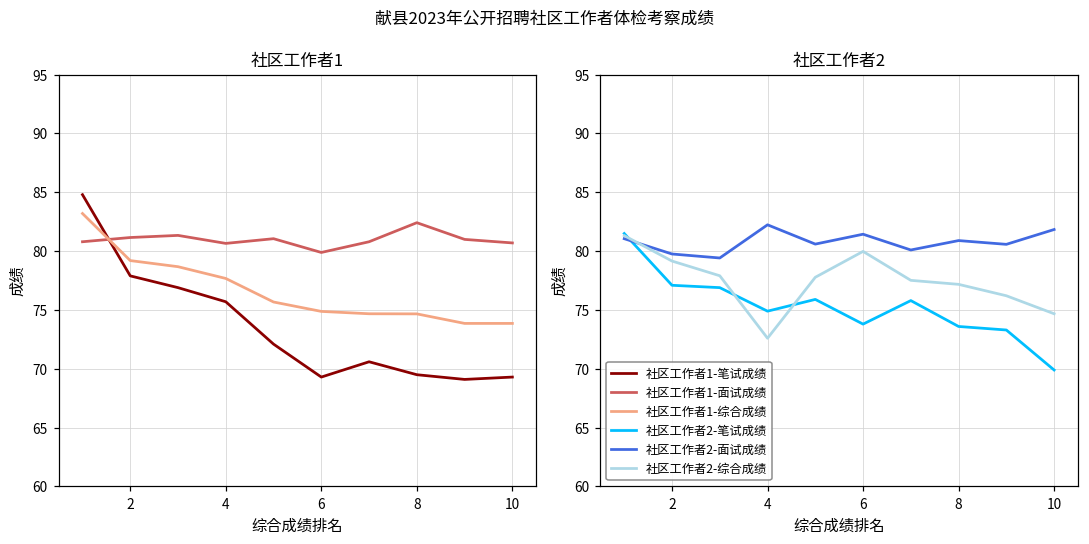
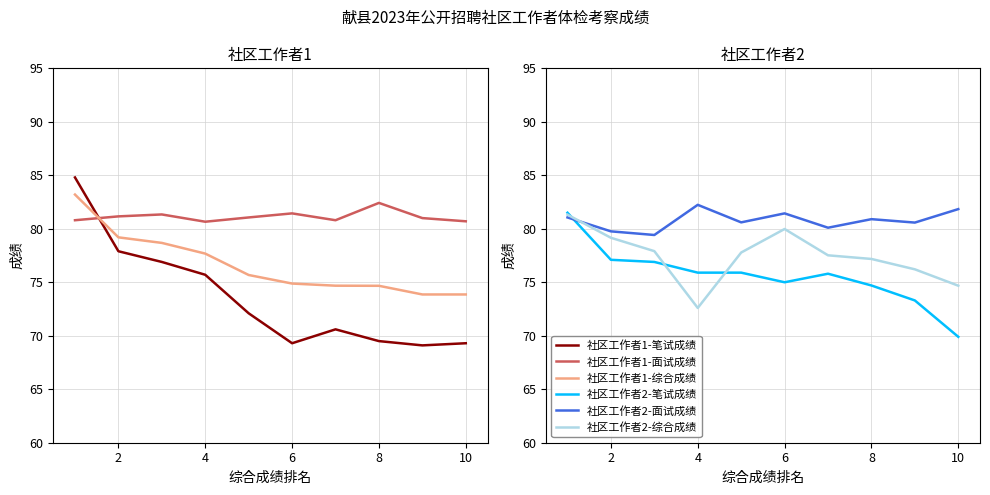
  {
    "社区工作者1": {
      "社区工作者1-笔试成绩": {
        "2": 77.9,
        "4": 75.7,
        "6": 69.3,
        "8": 69.5,
        "10": 69.3
      },
      "社区工作者1-面试成绩": {
        "2": 81.2,
        "4": 80.7,
-       "6": 79.9,
+       "6": 81.4,
        "8": 82.4,
        "10": 80.7
      },
      "社区工作者1-综合成绩": {
        "2": 79.2,
        "4": 77.7,
        "6": 74.9,
        "8": 74.7,
        "10": 73.9
      }
    },
    "社区工作者2": {
      "社区工作者2-笔试成绩": {
        "2": 77.1,
-       "4": 74.9,
-       "6": 73.8,
-       "8": 73.6,
+       "4": 75.9,
+       "6": 75.0,
+       "8": 74.7,
        "10": 69.9
      },
      "社区工作者2-面试成绩": {
        "2": 79.8,
        "4": 82.2,
        "6": 81.4,
        "8": 80.9,
        "10": 81.8
      },
      "社区工作者2-综合成绩": {
        "2": 79.2,
        "4": 72.6,
        "6": 80.0,
        "8": 77.2,
        "10": 74.7
      }
    }
  }
